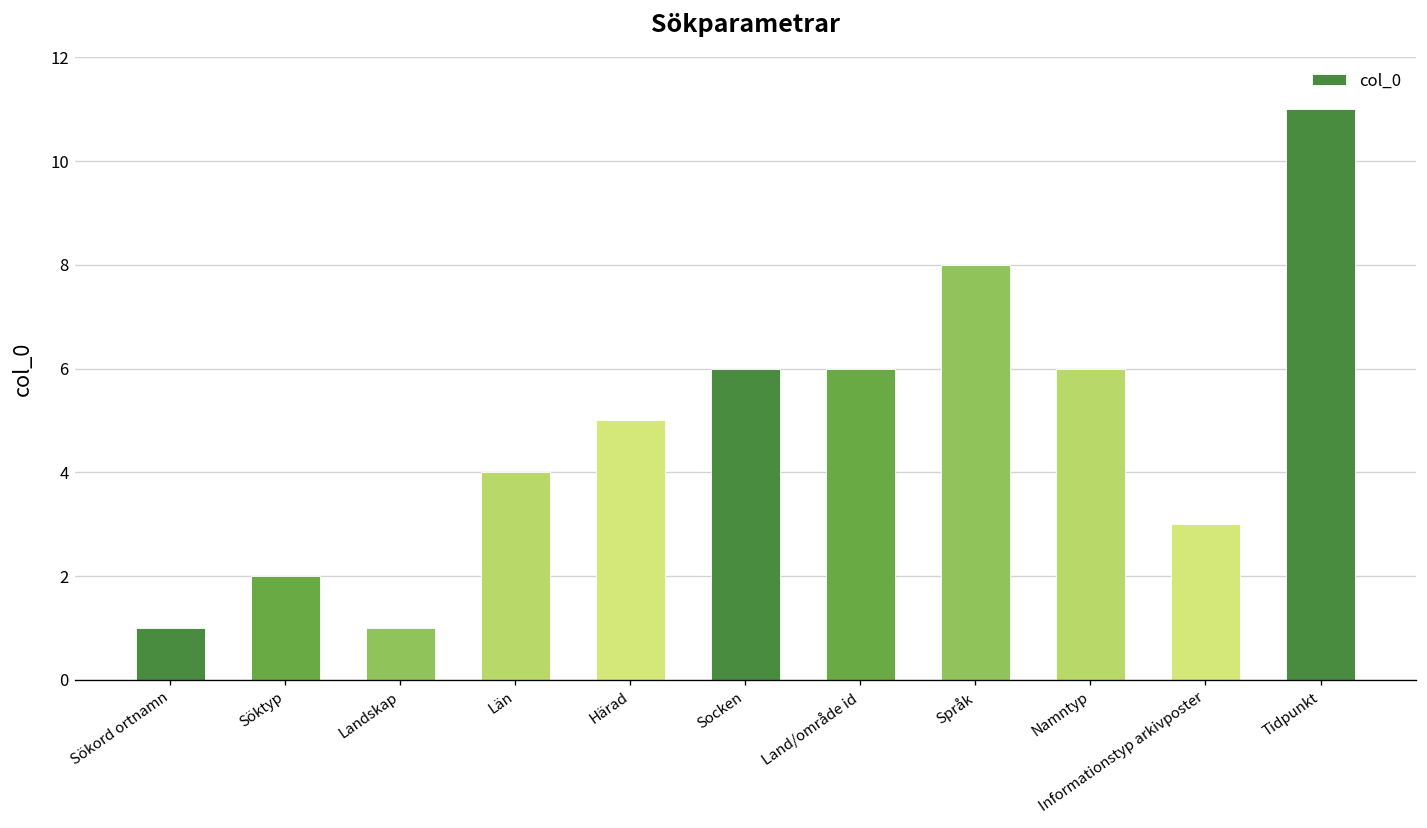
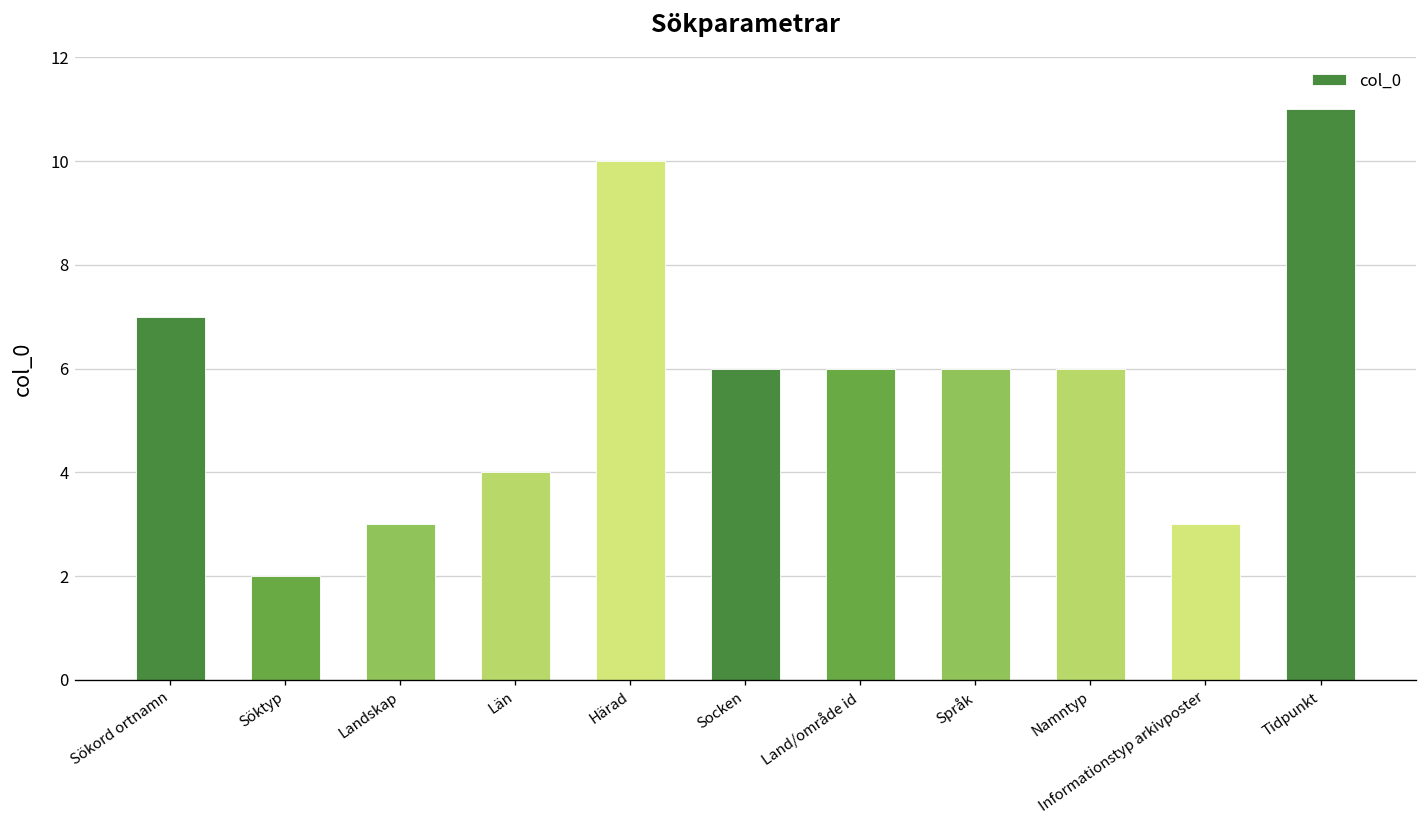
  {
-   "Sökord ortnamn": 1,
+   "Sökord ortnamn": 7,
    "Söktyp": 2,
-   "Landskap": 1,
+   "Landskap": 3,
    "Län": 4,
-   "Härad": 5,
+   "Härad": 10,
    "Socken": 6,
    "Land/område id": 6,
-   "Språk": 8,
+   "Språk": 6,
    "Namntyp": 6,
    "Informationstyp arkivposter": 3,
    "Tidpunkt": 11
  }
